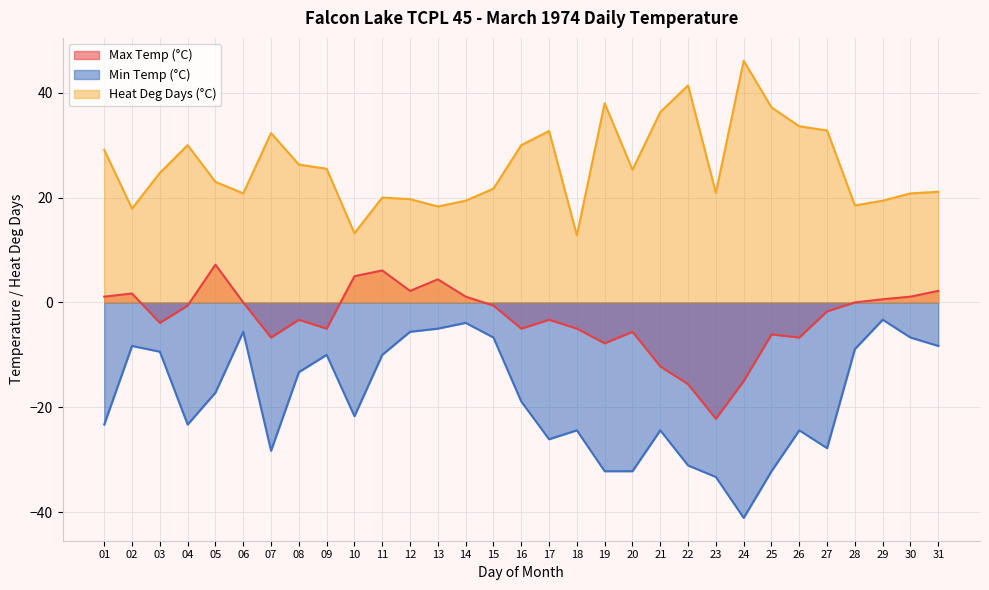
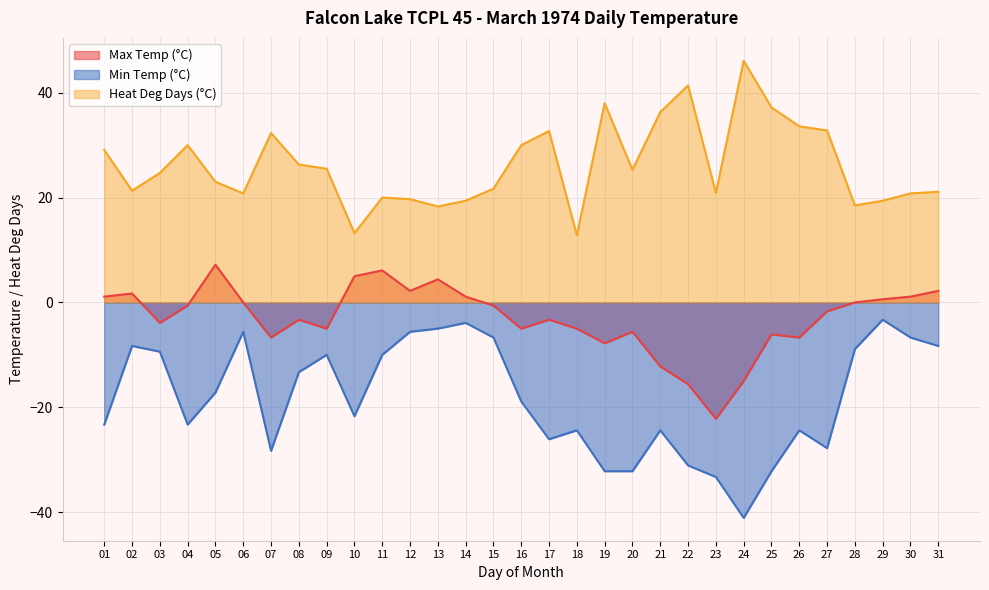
  {
    "Heat Deg Days (°C)": {
      "01": 29,
-     "02": 18,
+     "02": 21,
      "03": 25,
      "04": 30,
      "05": 23,
      "06": 21,
      "07": 32,
      "08": 26,
      "09": 26,
      "10": 13,
      "11": 20,
      "12": 20,
      "13": 18,
      "14": 19,
      "15": 22,
      "16": 30,
      "17": 33,
      "18": 13,
      "19": 38,
      "20": 25,
      "21": 36,
      "22": 41,
      "23": 21,
      "24": 46,
      "25": 37,
      "26": 34,
      "27": 33,
      "28": 19,
      "29": 19,
      "30": 21,
      "31": 21
    }
  }
